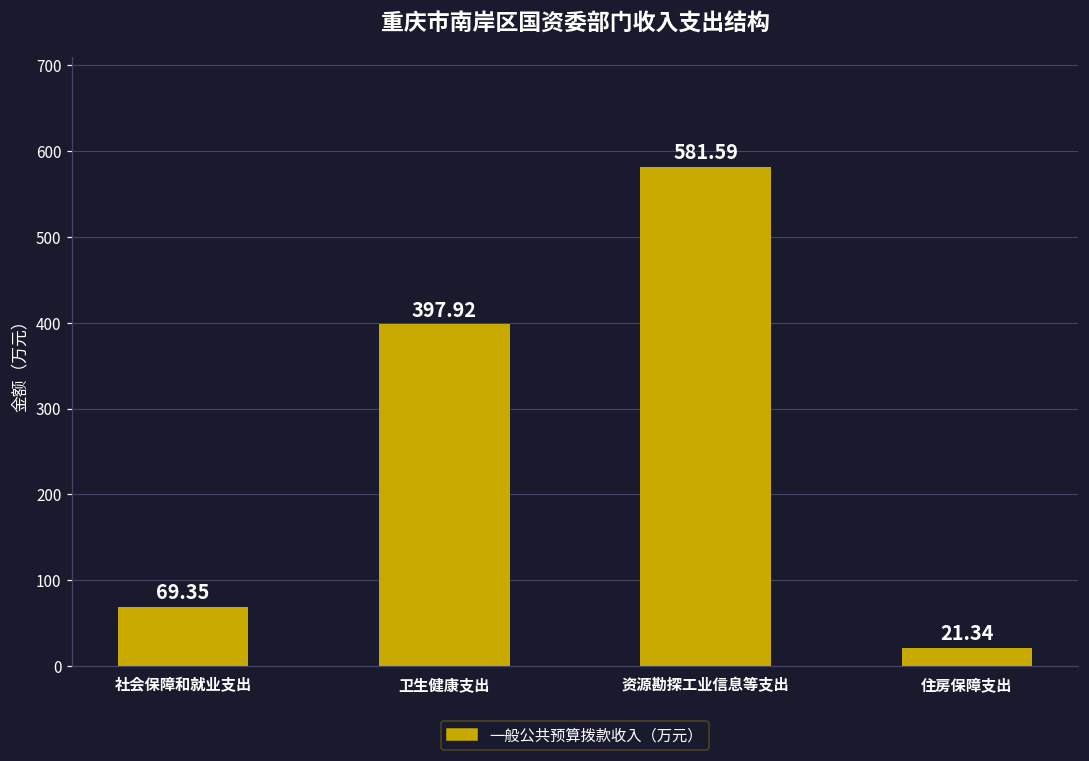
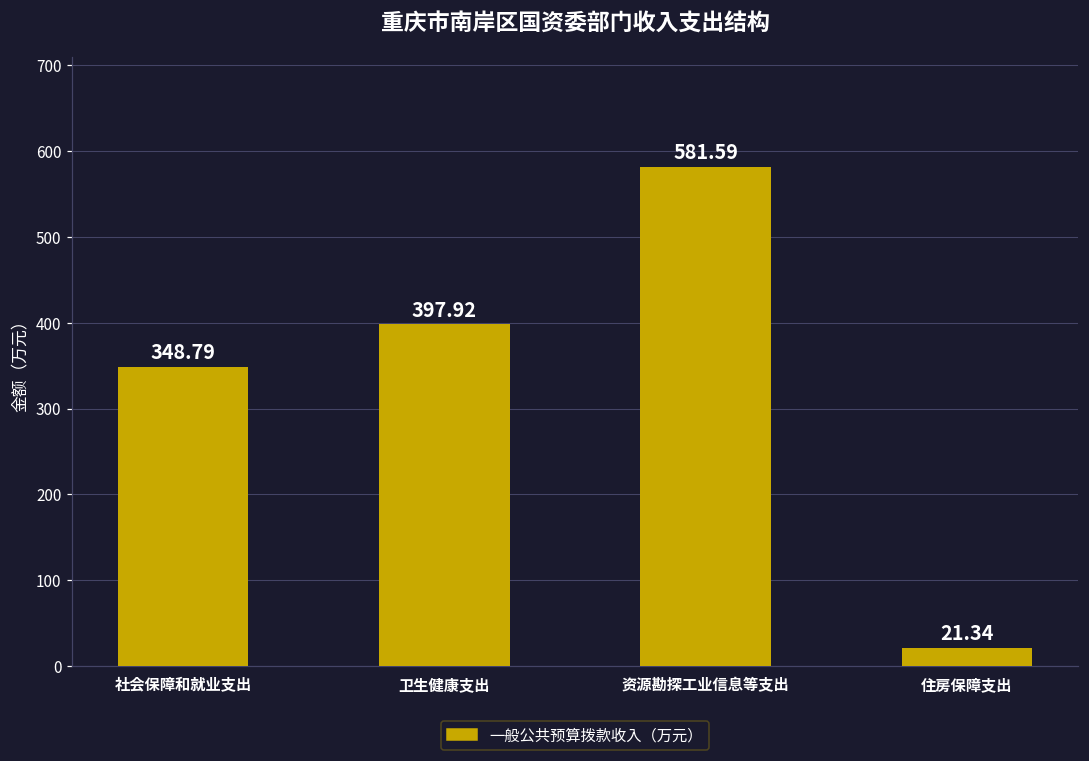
  {
-   "社会保障和就业支出": 69.35,
+   "社会保障和就业支出": 348.79,
    "卫生健康支出": 397.92,
    "资源勘探工业信息等支出": 581.59,
    "住房保障支出": 21.34
  }
